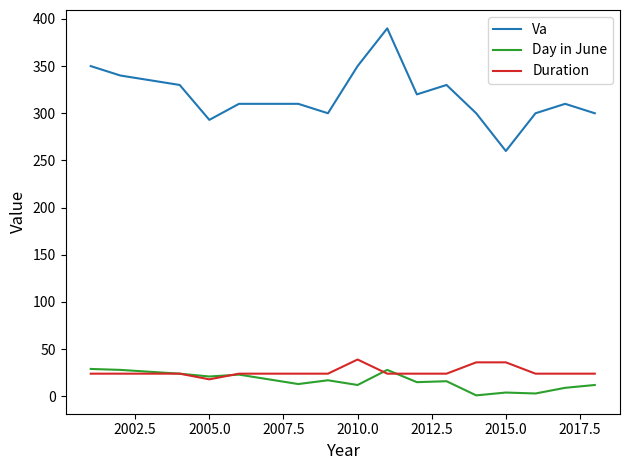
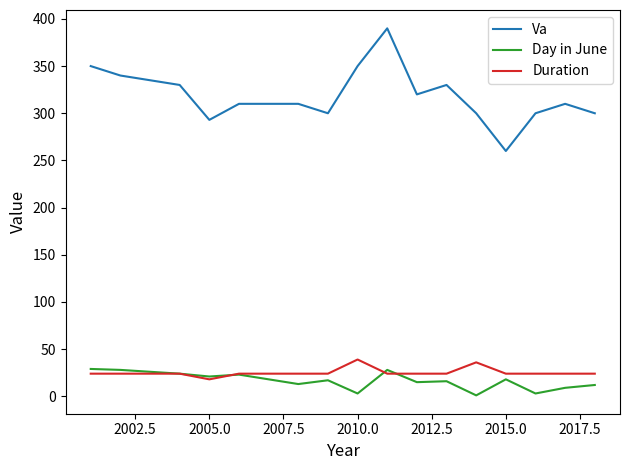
  {
    "Va": {
      "2005.0": 290,
      "2010.0": 350,
      "2015.0": 260
    },
    "Day in June": {
      "2005.0": 20,
-     "2010.0": 10,
-     "2015.0": 0
+     "2010.0": 0,
+     "2015.0": 20
    },
    "Duration": {
      "2005.0": 20,
      "2010.0": 40,
-     "2015.0": 40
+     "2015.0": 20
    }
  }
